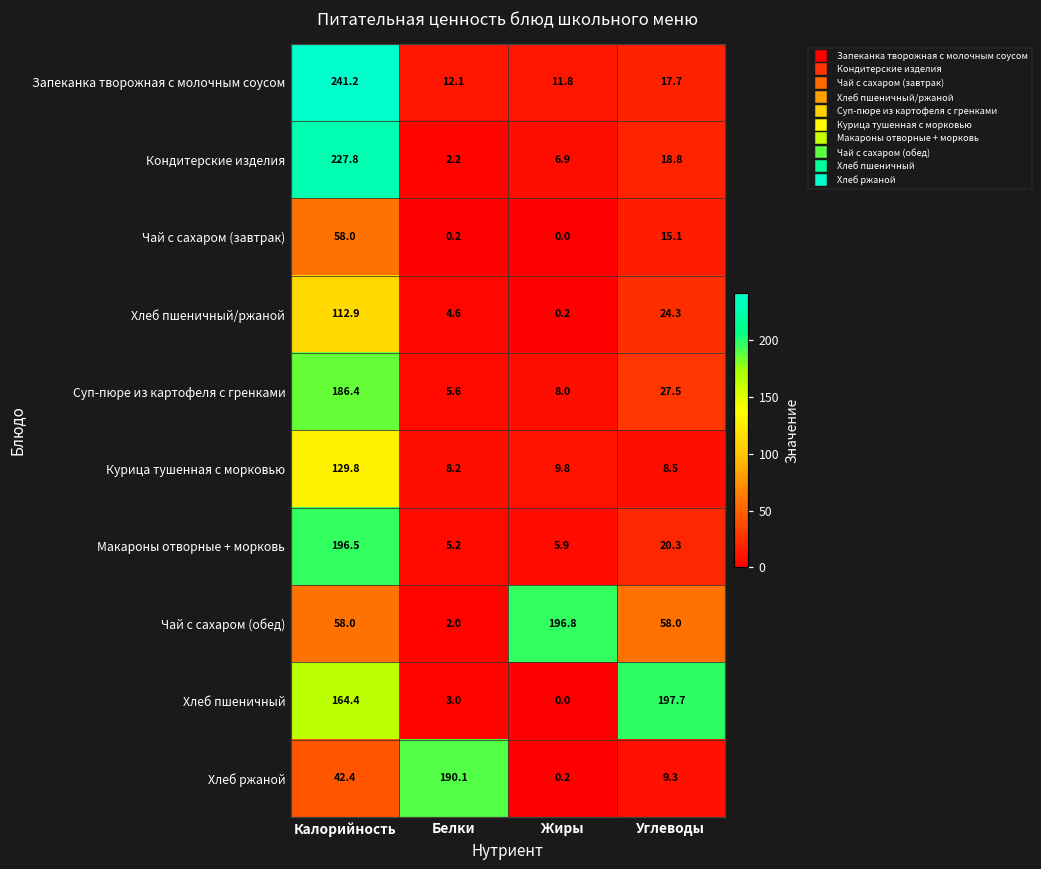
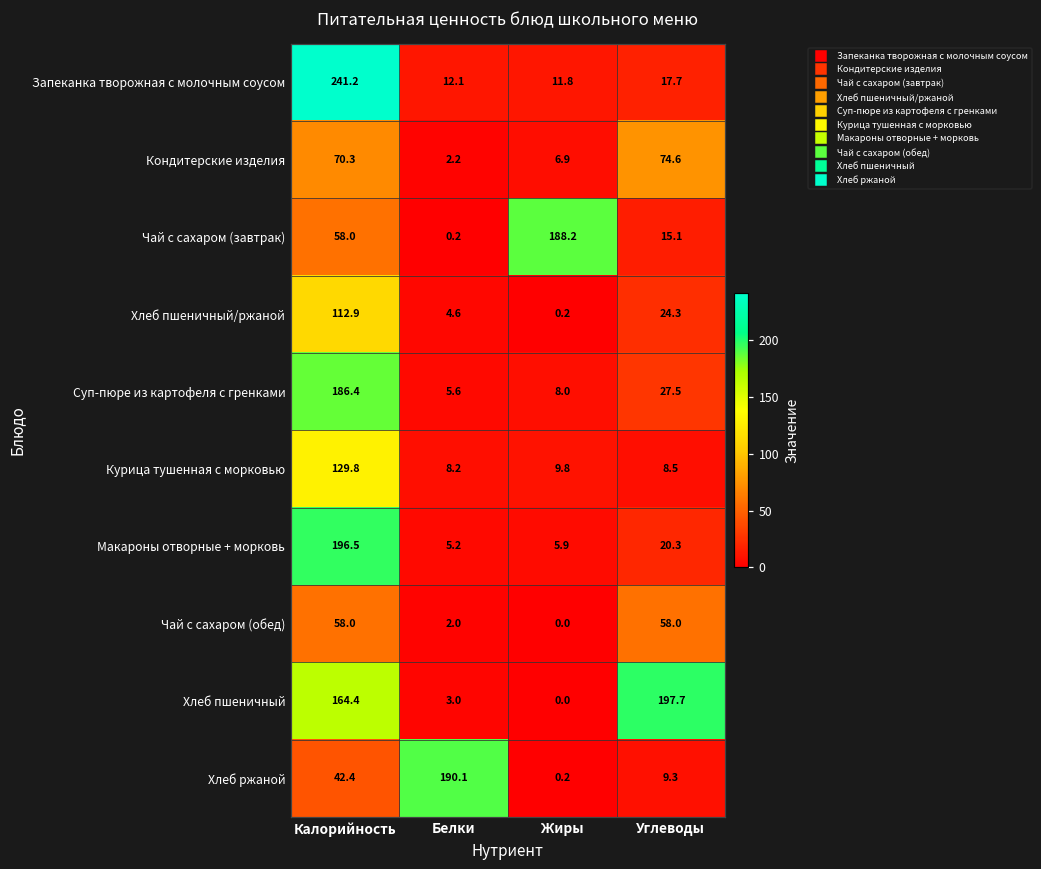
  {
    "Запеканка творожная с молочным соусом": {
      "Калорийность": 241.2,
      "Белки": 12.1,
      "Жиры": 11.8,
      "Углеводы": 17.7
    },
    "Кондитерские изделия": {
-     "Калорийность": 227.8,
+     "Калорийность": 70.3,
      "Белки": 2.2,
      "Жиры": 6.9,
-     "Углеводы": 18.8
+     "Углеводы": 74.6
    },
    "Чай с сахаром (завтрак)": {
      "Калорийность": 58.0,
      "Белки": 0.2,
-     "Жиры": 0.0,
+     "Жиры": 188.2,
      "Углеводы": 15.1
    },
    "Хлеб пшеничный/ржаной": {
      "Калорийность": 112.9,
      "Белки": 4.6,
      "Жиры": 0.2,
      "Углеводы": 24.3
    },
    "Суп-пюре из картофеля с гренками": {
      "Калорийность": 186.4,
      "Белки": 5.6,
      "Жиры": 8.0,
      "Углеводы": 27.5
    },
    "Курица тушенная с морковью": {
      "Калорийность": 129.8,
      "Белки": 8.2,
      "Жиры": 9.8,
      "Углеводы": 8.5
    },
    "Макароны отворные + морковь": {
      "Калорийность": 196.5,
      "Белки": 5.2,
      "Жиры": 5.9,
      "Углеводы": 20.3
    },
    "Чай с сахаром (обед)": {
      "Калорийность": 58.0,
      "Белки": 2.0,
-     "Жиры": 196.8,
+     "Жиры": 0.0,
      "Углеводы": 58.0
    },
    "Хлеб пшеничный": {
      "Калорийность": 164.4,
      "Белки": 3.0,
      "Жиры": 0.0,
      "Углеводы": 197.7
    },
    "Хлеб ржаной": {
      "Калорийность": 42.4,
      "Белки": 190.1,
      "Жиры": 0.2,
      "Углеводы": 9.3
    }
  }
